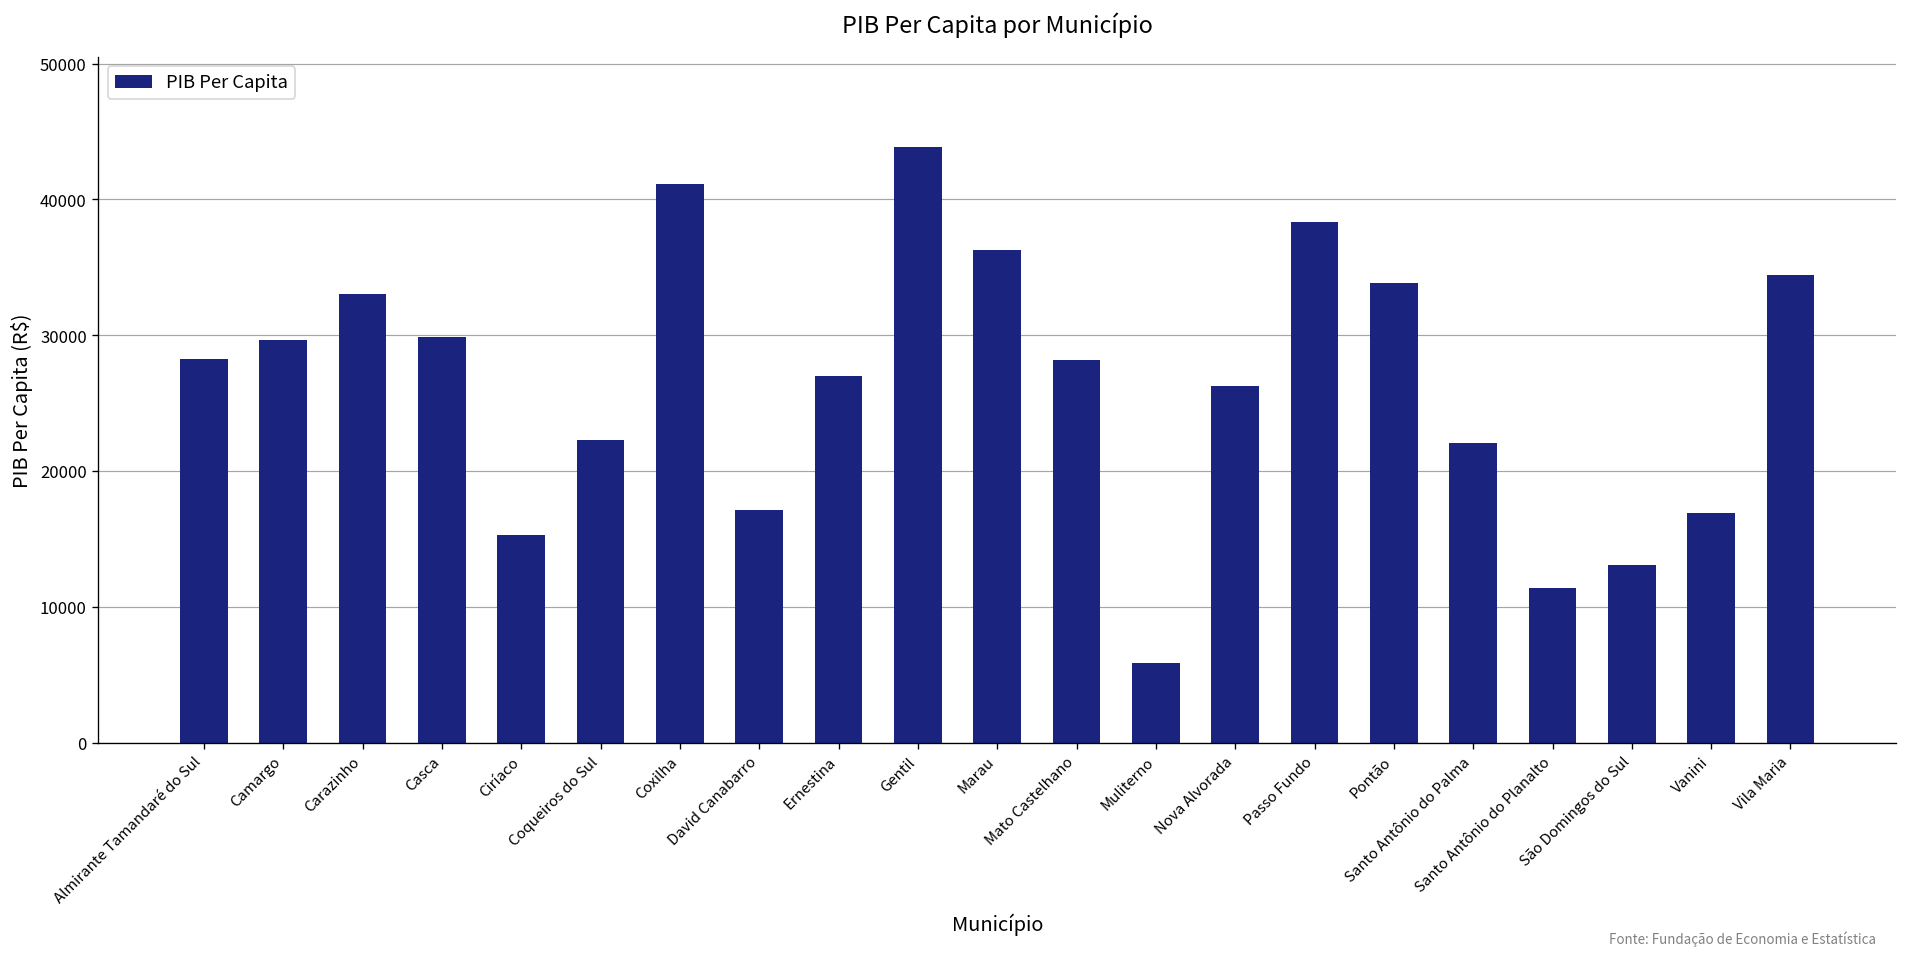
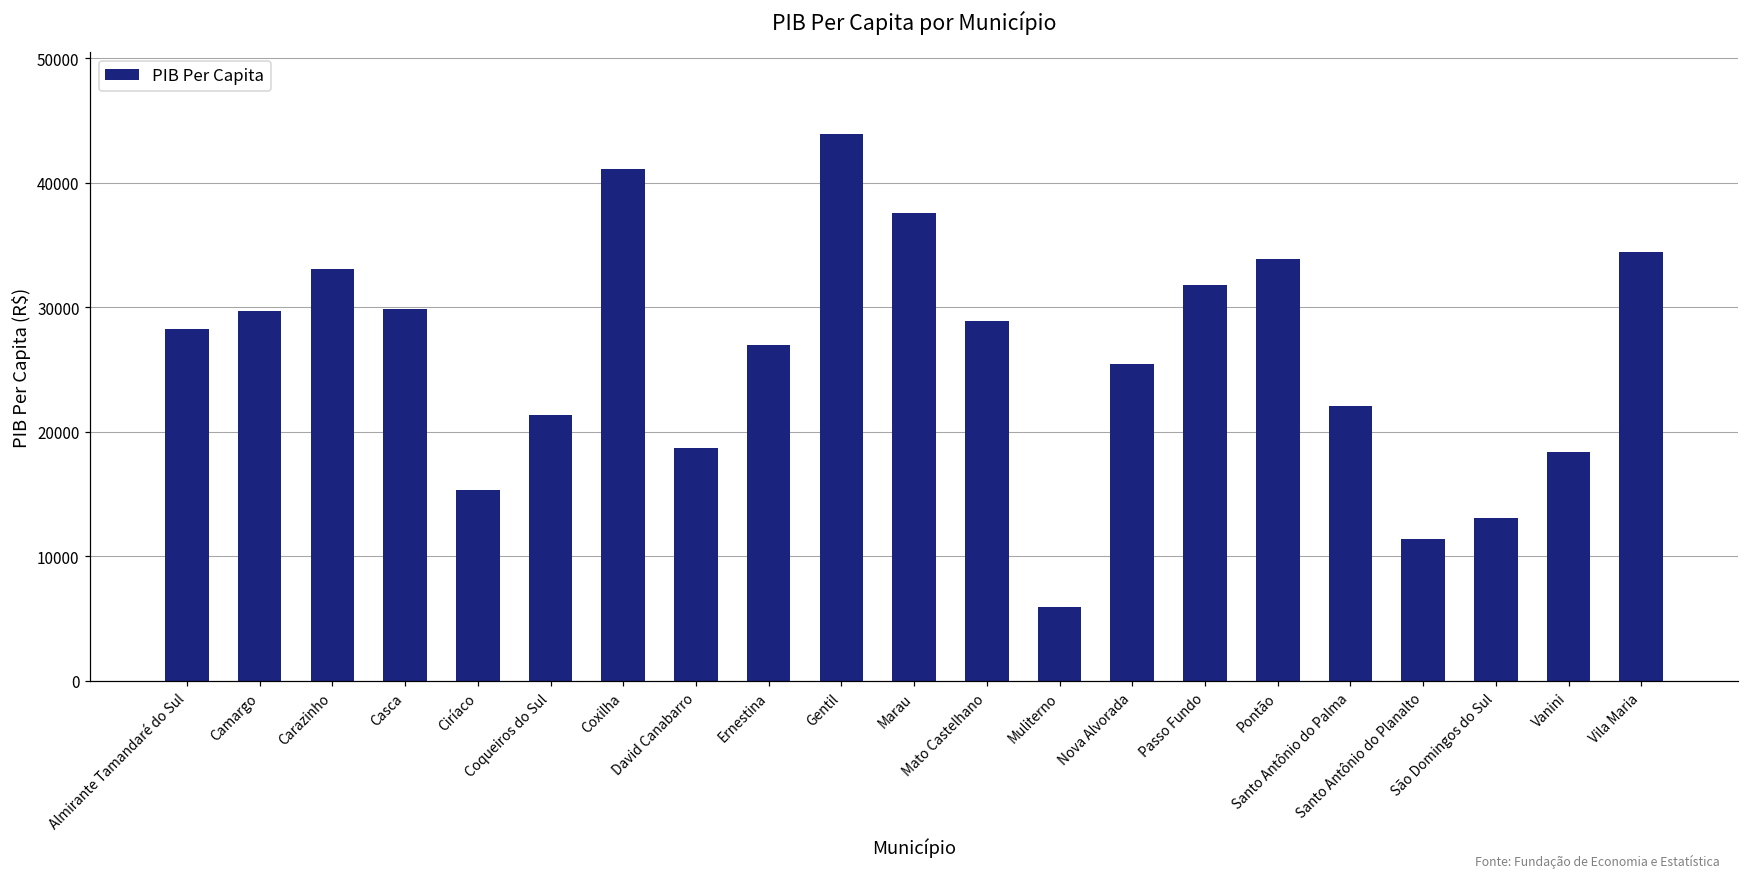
  {
    "Almirante Tamandaré do Sul": 28200,
    "Camargo": 29700,
    "Carazinho": 33100,
    "Casca": 29900,
    "Ciríaco": 15300,
-   "Coqueiros do Sul": 22300,
+   "Coqueiros do Sul": 21300,
    "Coxilha": 41100,
-   "David Canabarro": 17200,
+   "David Canabarro": 18700,
    "Ernestina": 27000,
    "Gentil": 43900,
-   "Marau": 36300,
-   "Mato Castelhano": 28200,
+   "Marau": 37600,
+   "Mato Castelhano": 28900,
    "Muliterno": 5900,
-   "Nova Alvorada": 26300,
-   "Passo Fundo": 38300,
+   "Nova Alvorada": 25400,
+   "Passo Fundo": 31800,
    "Pontão": 33900,
    "Santo Antônio do Palma": 22100,
    "Santo Antônio do Planalto": 11400,
    "São Domingos do Sul": 13100,
-   "Vanini": 16900,
+   "Vanini": 18400,
    "Vila Maria": 34400
  }
